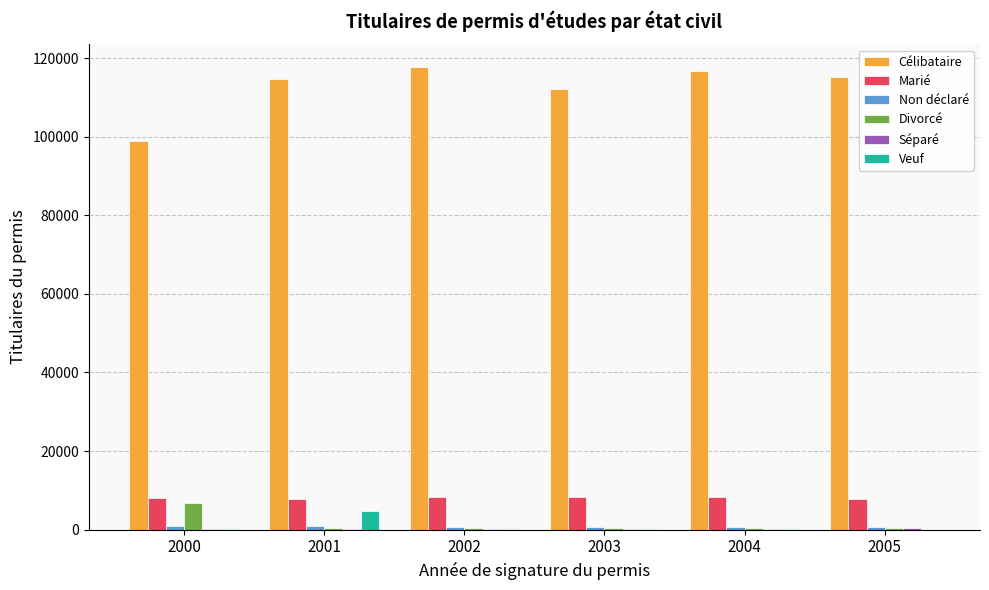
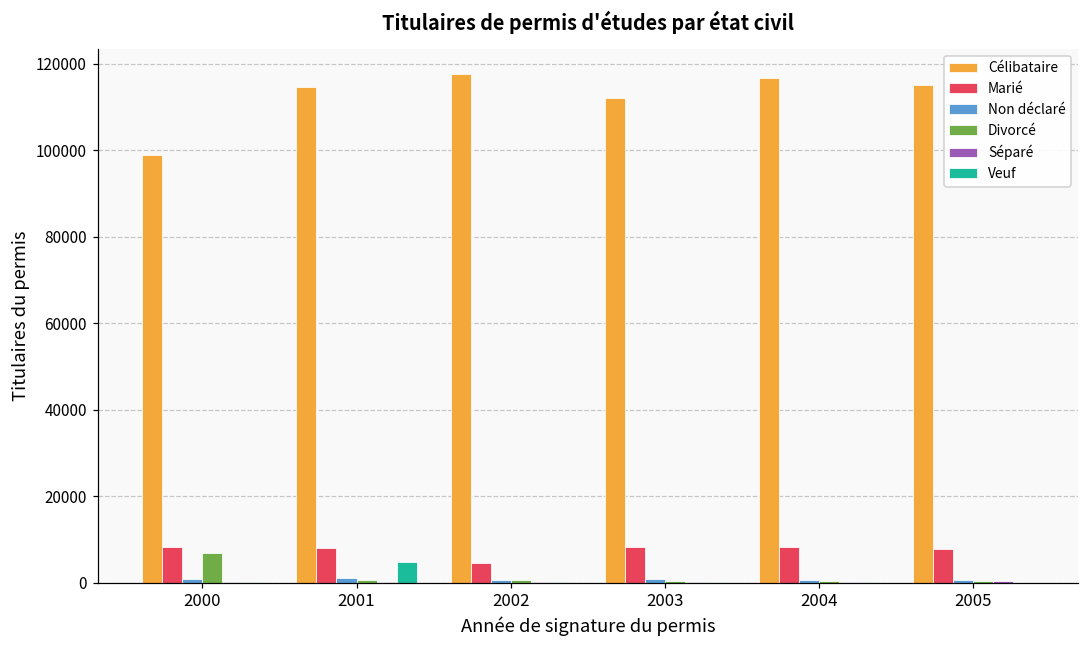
  {
    "Célibataire": {
      "2000": 99000,
      "2001": 115000,
      "2002": 118000,
      "2003": 112000,
      "2004": 117000,
      "2005": 115000
    },
    "Marié": {
      "2000": 8000,
      "2001": 8000,
-     "2002": 8000,
+     "2002": 5000,
      "2003": 8000,
      "2004": 8000,
      "2005": 8000
    },
    "Non déclaré": {
      "2000": 1000,
      "2001": 1000,
      "2002": 1000,
      "2003": 1000,
      "2004": 1000,
      "2005": 1000
    },
    "Divorcé": {
      "2000": 7000
    },
    "Veuf": {
      "2001": 5000,
      "2005": 0
    }
  }
